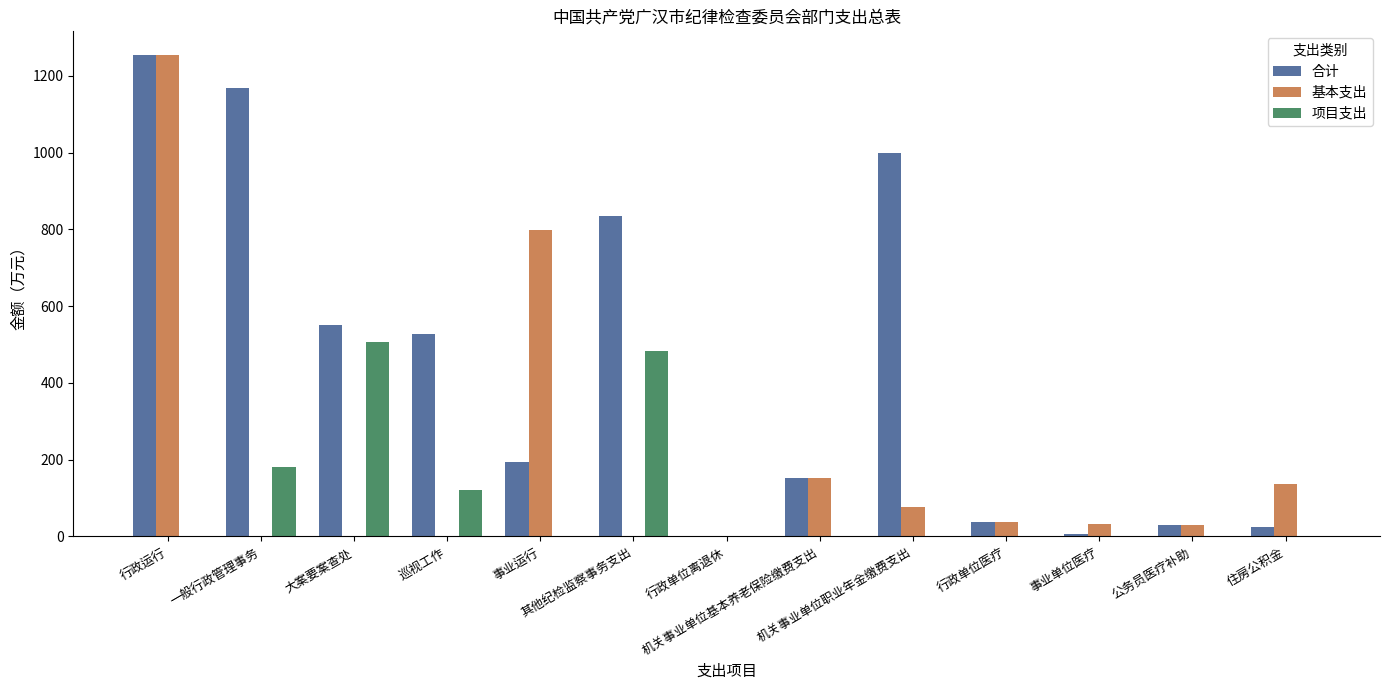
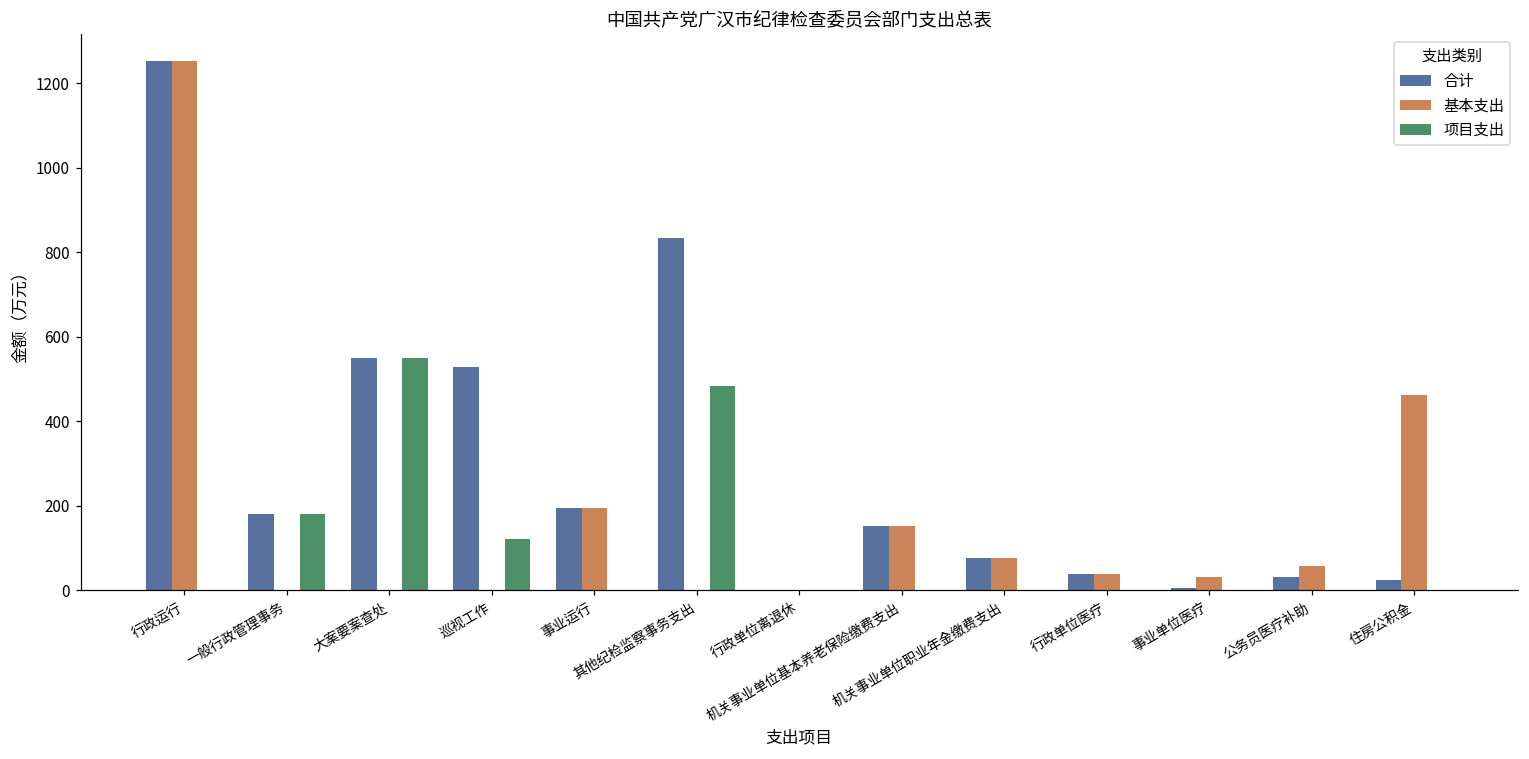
  {
    "合计": {
      "行政运行": 1250,
-     "一般行政管理事务": 1170,
+     "一般行政管理事务": 180,
      "大案要案查处": 550,
      "巡视工作": 530,
      "事业运行": 190,
      "其他纪检监察事务支出": 830,
      "机关事业单位基本养老保险缴费支出": 150,
-     "机关事业单位职业年金缴费支出": 1000,
+     "机关事业单位职业年金缴费支出": 80,
      "行政单位医疗": 40,
      "公务员医疗补助": 30,
      "住房公积金": 20
    },
    "基本支出": {
      "行政运行": 1250,
      "一般行政管理事务": 0,
      "大案要案查处": 0,
      "巡视工作": 0,
-     "事业运行": 800,
+     "事业运行": 190,
      "其他纪检监察事务支出": 0,
      "机关事业单位基本养老保险缴费支出": 150,
      "机关事业单位职业年金缴费支出": 80,
      "行政单位医疗": 40,
      "事业单位医疗": 30,
-     "公务员医疗补助": 30,
-     "住房公积金": 140
+     "公务员医疗补助": 60,
+     "住房公积金": 460
    },
    "项目支出": {
      "行政运行": 0,
      "一般行政管理事务": 180,
-     "大案要案查处": 510,
+     "大案要案查处": 550,
      "巡视工作": 120,
      "事业运行": 0,
      "其他纪检监察事务支出": 480,
      "行政单位离退休": 0,
      "机关事业单位基本养老保险缴费支出": 0,
      "机关事业单位职业年金缴费支出": 0,
      "行政单位医疗": 0,
      "事业单位医疗": 0,
      "公务员医疗补助": 0,
      "住房公积金": 0
    }
  }
